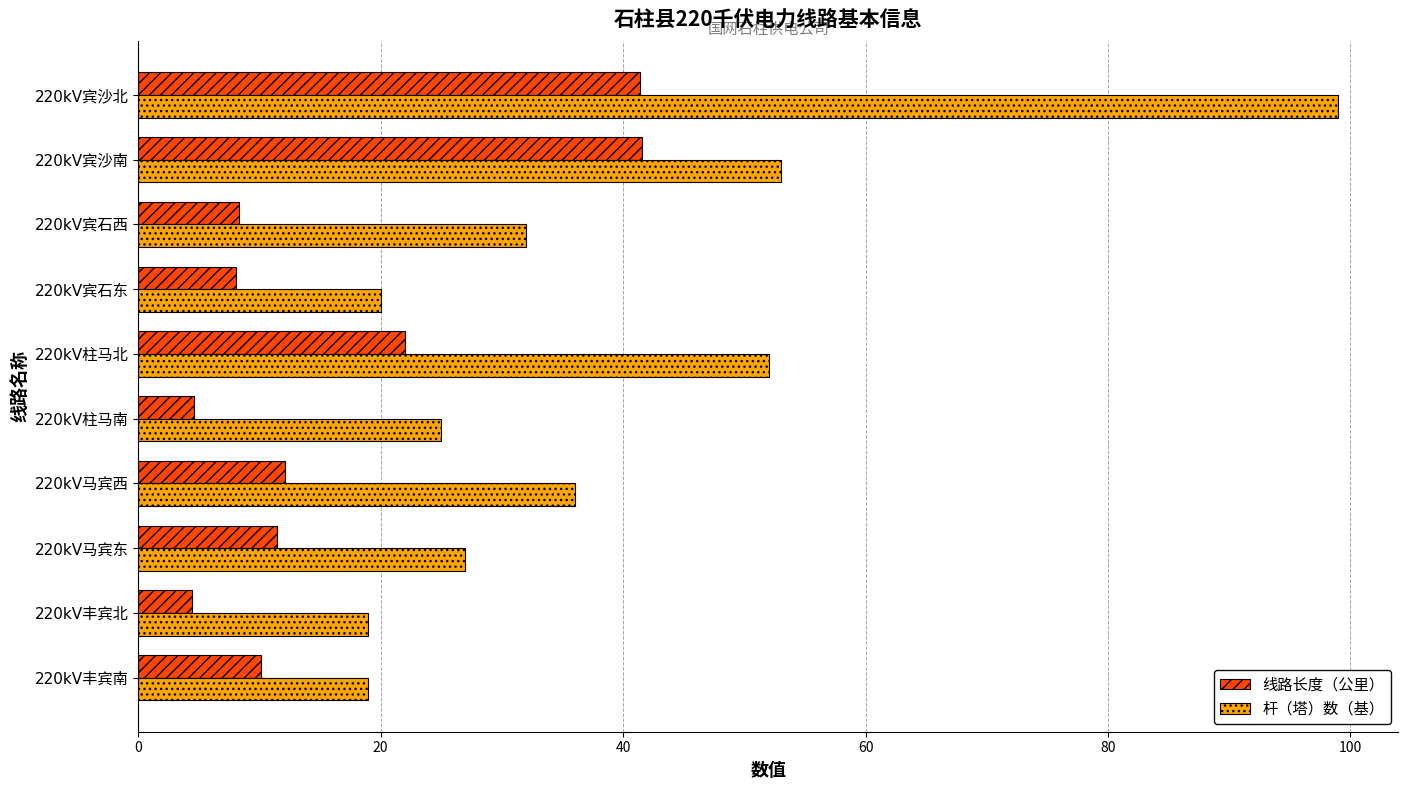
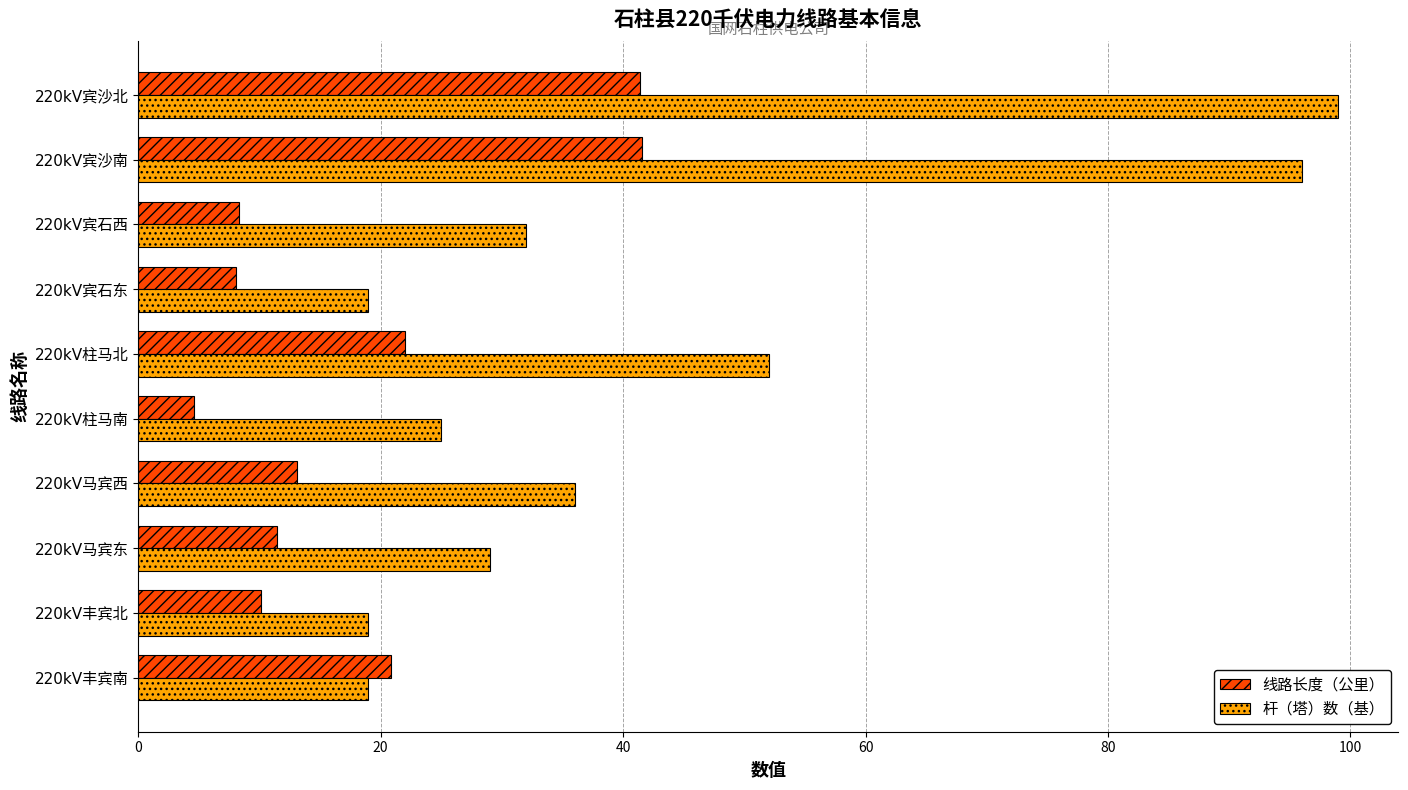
  {
    "线路长度（公里）": {
      "220kV宾沙北": 41.4,
      "220kV宾沙南": 41.6,
      "220kV宾石西": 8.3,
      "220kV宾石东": 8.1,
      "220kV柱马北": 22.0,
      "220kV柱马南": 4.6,
-     "220kV马宾西": 12.1,
+     "220kV马宾西": 13.1,
      "220kV马宾东": 11.4,
-     "220kV丰宾北": 4.5,
-     "220kV丰宾南": 10.1
+     "220kV丰宾北": 10.1,
+     "220kV丰宾南": 20.9
    },
    "杆（塔）数（基）": {
      "220kV宾沙北": 99,
-     "220kV宾沙南": 53,
+     "220kV宾沙南": 96,
      "220kV宾石西": 32,
-     "220kV宾石东": 20,
+     "220kV宾石东": 19,
      "220kV柱马北": 52,
      "220kV柱马南": 25,
      "220kV马宾西": 36,
-     "220kV马宾东": 27,
+     "220kV马宾东": 29,
      "220kV丰宾北": 19,
      "220kV丰宾南": 19
    }
  }
